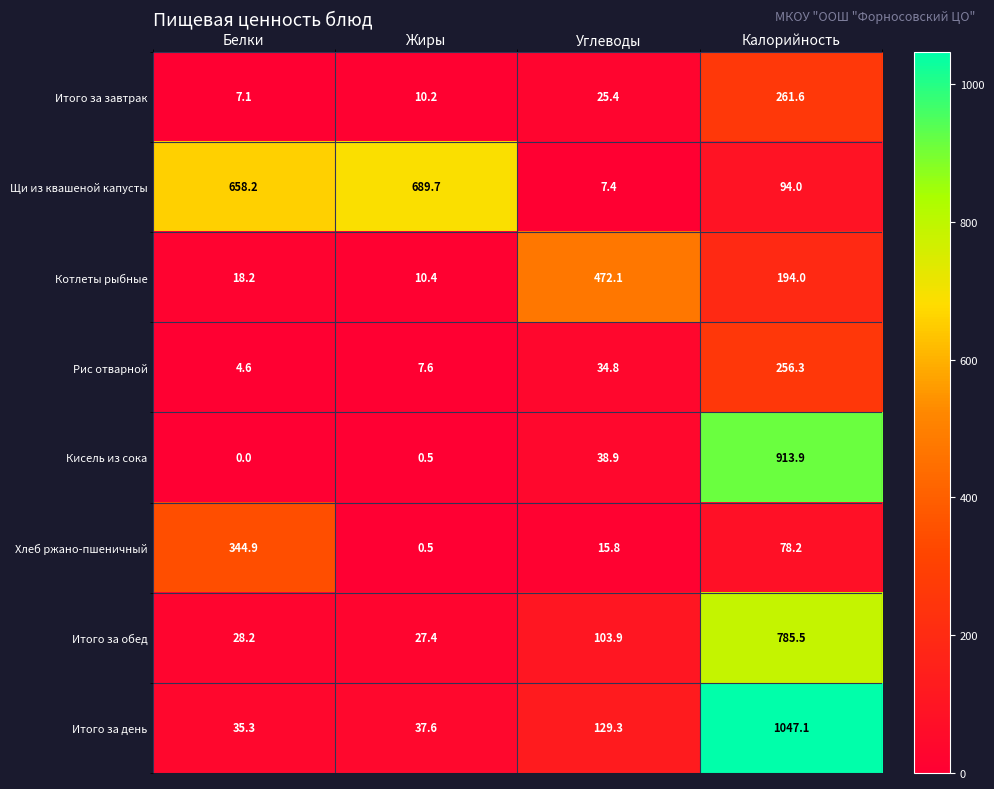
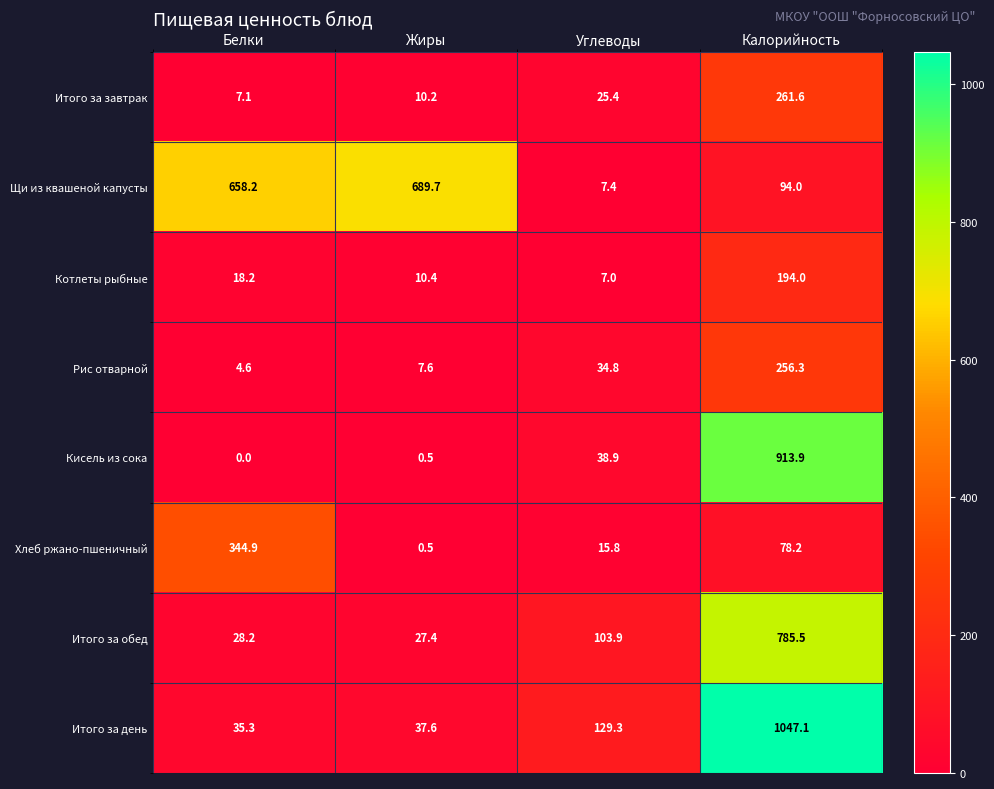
  {
    "Итого за завтрак": {
      "Белки": 7.1,
      "Жиры": 10.2,
      "Углеводы": 25.4,
      "Калорийность": 261.6
    },
    "Щи из квашеной капусты": {
      "Белки": 658.2,
      "Жиры": 689.7,
      "Углеводы": 7.4,
      "Калорийность": 94.0
    },
    "Котлеты рыбные": {
      "Белки": 18.2,
      "Жиры": 10.4,
-     "Углеводы": 472.1,
+     "Углеводы": 7.0,
      "Калорийность": 194.0
    },
    "Рис отварной": {
      "Белки": 4.6,
      "Жиры": 7.6,
      "Углеводы": 34.8,
      "Калорийность": 256.3
    },
    "Кисель из сока": {
      "Белки": 0.0,
      "Жиры": 0.5,
      "Углеводы": 38.9,
      "Калорийность": 913.9
    },
    "Хлеб ржано-пшеничный": {
      "Белки": 344.9,
      "Жиры": 0.5,
      "Углеводы": 15.8,
      "Калорийность": 78.2
    },
    "Итого за обед": {
      "Белки": 28.2,
      "Жиры": 27.4,
      "Углеводы": 103.9,
      "Калорийность": 785.5
    },
    "Итого за день": {
      "Белки": 35.3,
      "Жиры": 37.6,
      "Углеводы": 129.3,
      "Калорийность": 1047.1
    }
  }
